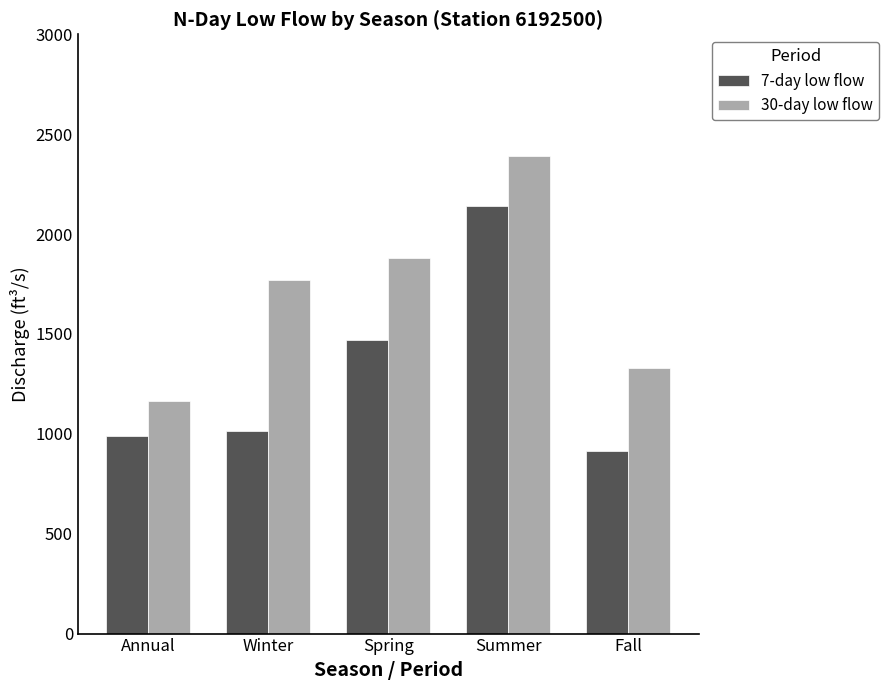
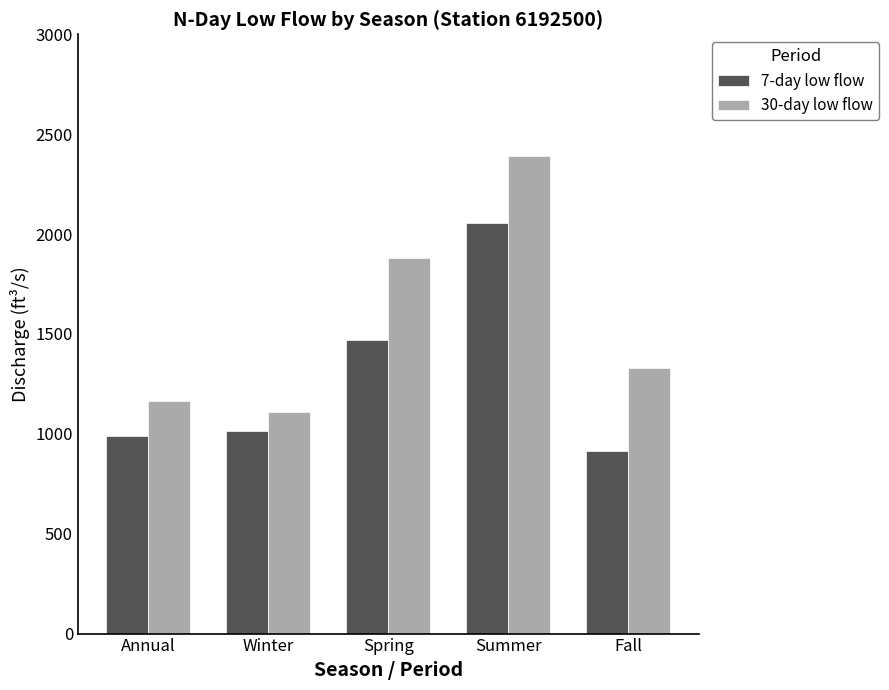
  {
    "7-day low flow": {
      "Annual": 990,
      "Winter": 1010,
      "Spring": 1470,
-     "Summer": 2140,
+     "Summer": 2060,
      "Fall": 920
    },
    "30-day low flow": {
      "Annual": 1160,
-     "Winter": 1770,
+     "Winter": 1110,
      "Spring": 1880,
      "Summer": 2390,
      "Fall": 1330
    }
  }
